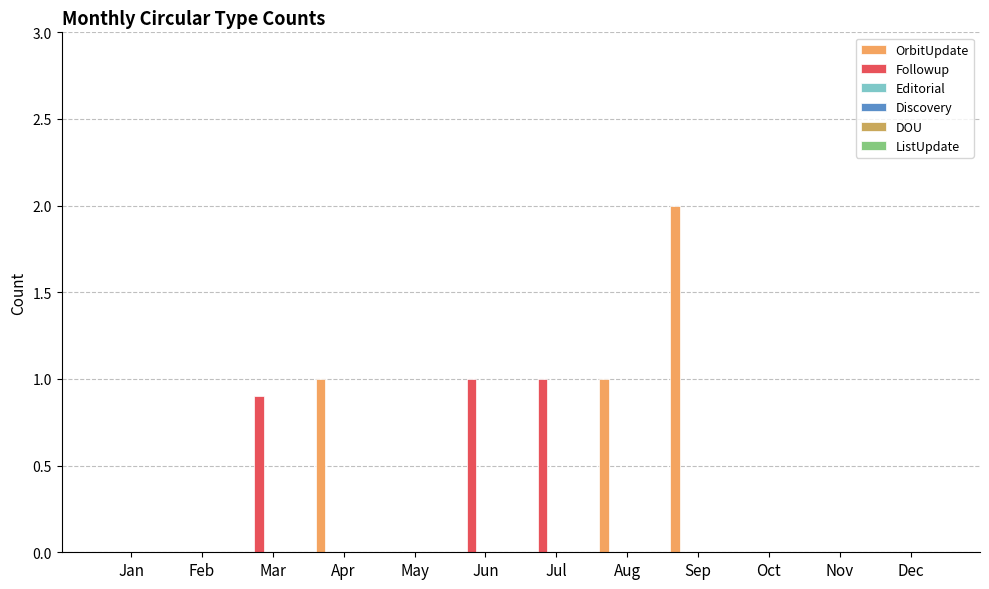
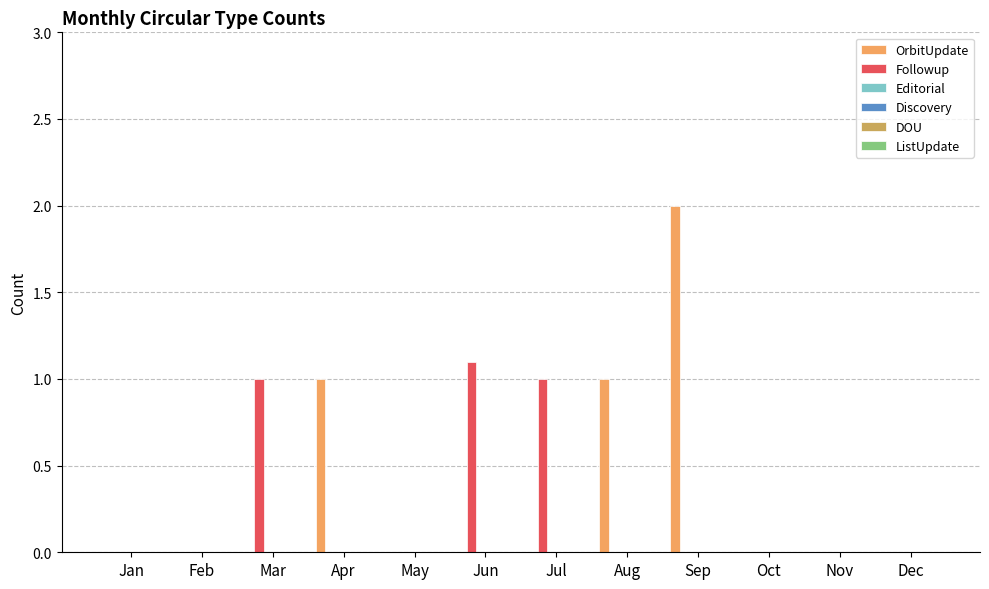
  {
    "Followup": {
      "Jan": 0.0,
      "Feb": 0.0,
-     "Mar": 0.9,
+     "Mar": 1.0,
      "Apr": 0.0,
      "May": 0.0,
-     "Jun": 1.0,
+     "Jun": 1.1,
      "Jul": 1.0,
      "Aug": 0.0,
      "Sep": 0.0,
      "Oct": 0.0,
      "Nov": 0.0,
      "Dec": 0.0
    },
    "Editorial": {
      "Jan": 0.0,
      "Feb": 0.0,
      "Mar": 0.0,
      "Apr": 0.0,
      "May": 0.0,
      "Jun": 0.0,
      "Jul": 0.0,
      "Aug": 0.0,
      "Sep": 0.0,
      "Oct": 0.0,
      "Nov": 0.0,
      "Dec": 0.0
    },
    "Discovery": {
      "Jan": 0.0,
      "Feb": 0.0,
      "Mar": 0.0,
      "Apr": 0.0,
      "May": 0.0,
      "Jun": 0.0,
      "Jul": 0.0,
      "Aug": 0.0,
      "Sep": 0.0,
      "Oct": 0.0,
      "Nov": 0.0,
      "Dec": 0.0
    },
    "ListUpdate": {
      "Jan": 0.0,
      "Feb": 0.0,
      "Mar": 0.0,
      "Apr": 0.0,
      "May": 0.0,
      "Jun": 0.0,
      "Jul": 0.0,
      "Aug": 0.0,
      "Sep": 0.0,
      "Oct": 0.0,
      "Nov": 0.0,
      "Dec": 0.0
    }
  }
